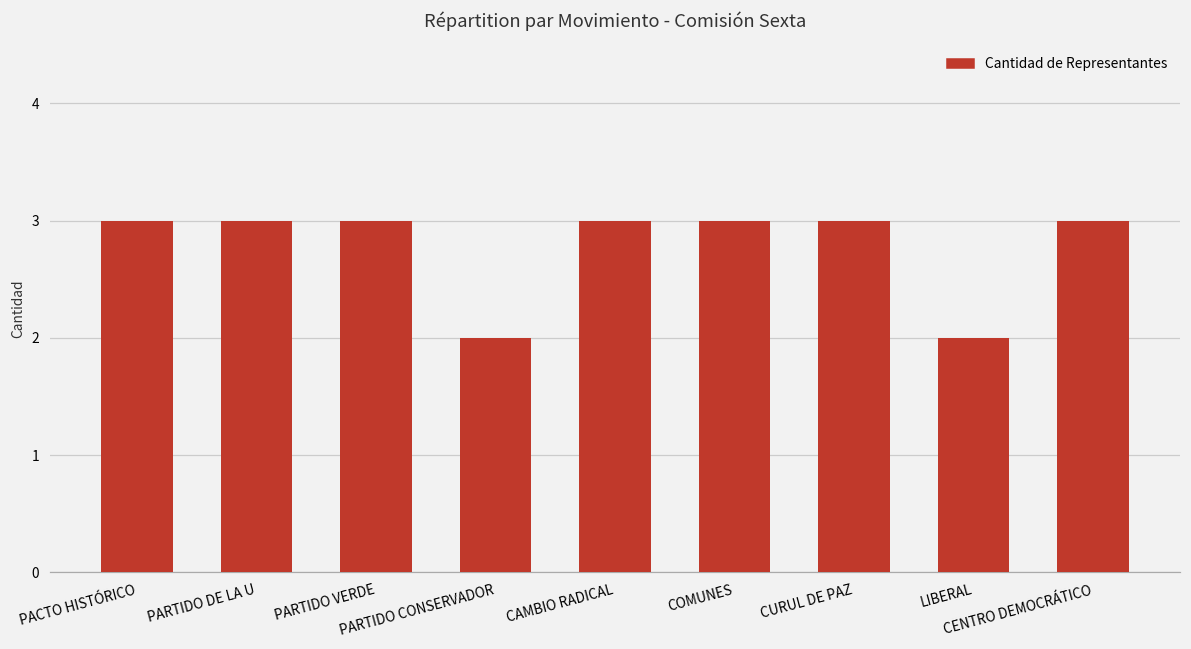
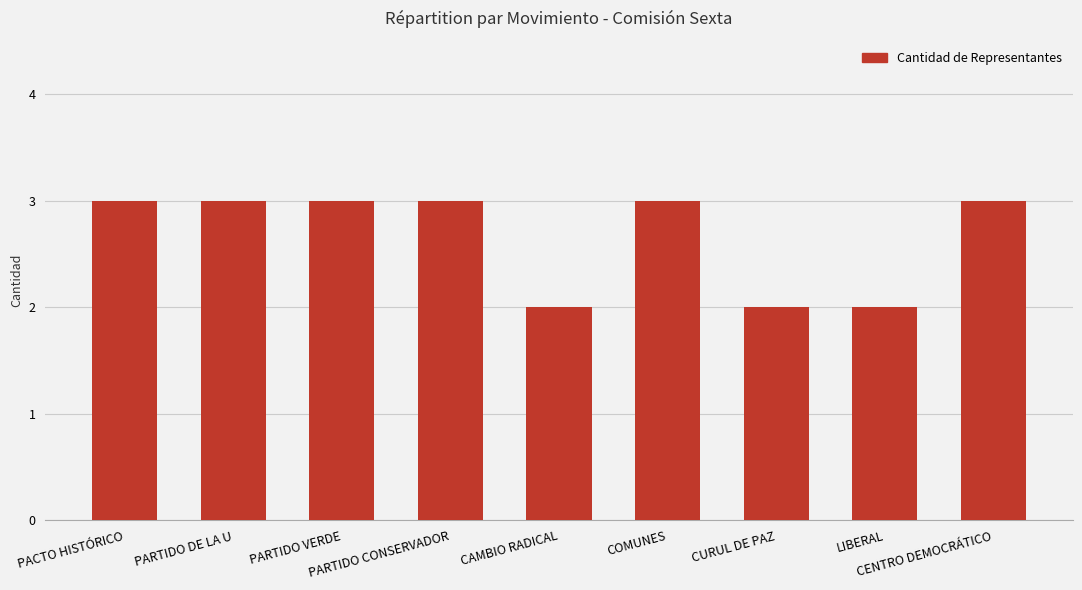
  {
    "PACTO HISTÓRICO": 3,
    "PARTIDO DE LA U": 3,
    "PARTIDO VERDE": 3,
-   "PARTIDO CONSERVADOR": 2,
-   "CAMBIO RADICAL": 3,
+   "PARTIDO CONSERVADOR": 3,
+   "CAMBIO RADICAL": 2,
    "COMUNES": 3,
-   "CURUL DE PAZ": 3,
+   "CURUL DE PAZ": 2,
    "LIBERAL": 2,
    "CENTRO DEMOCRÁTICO": 3
  }
